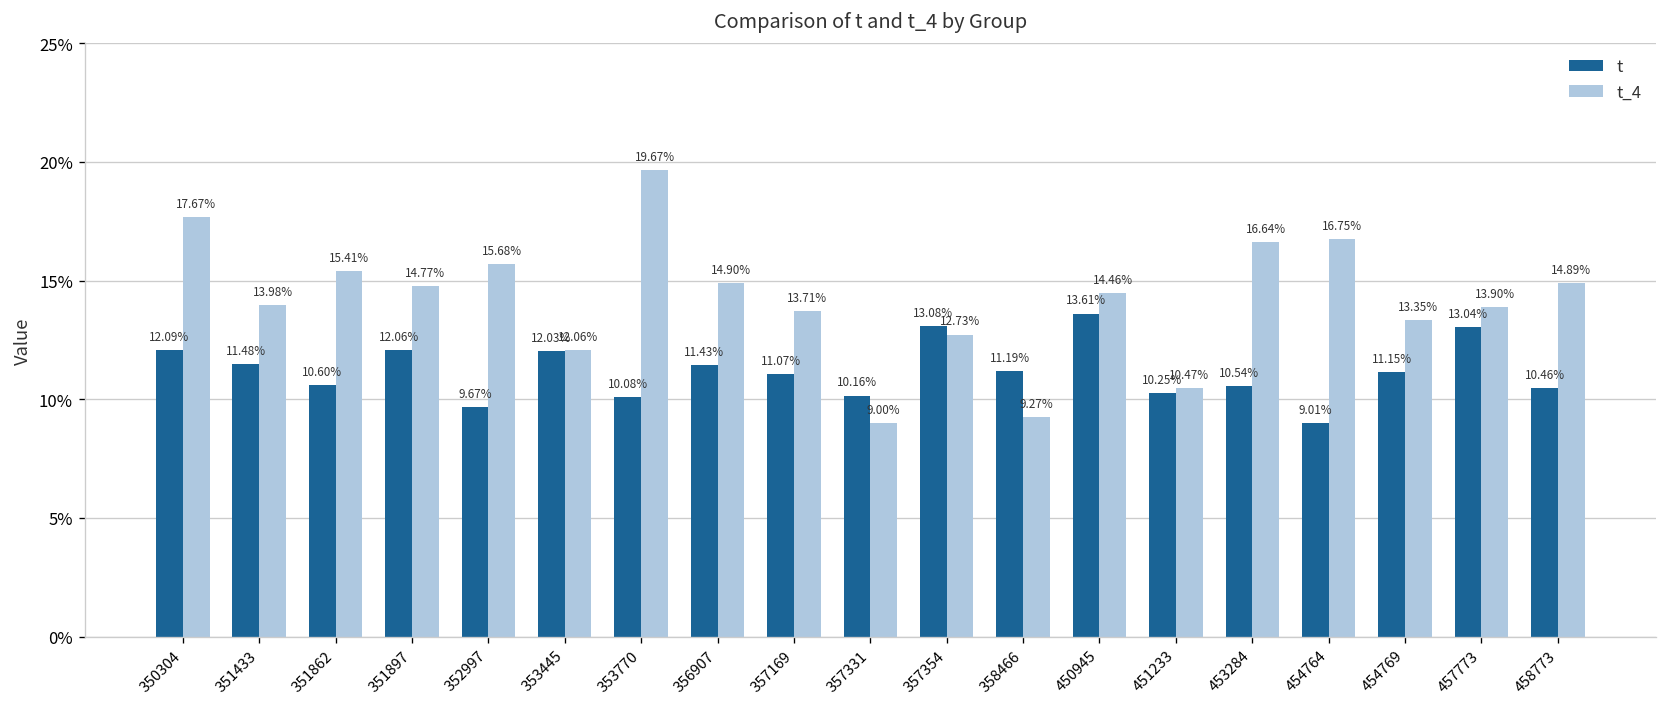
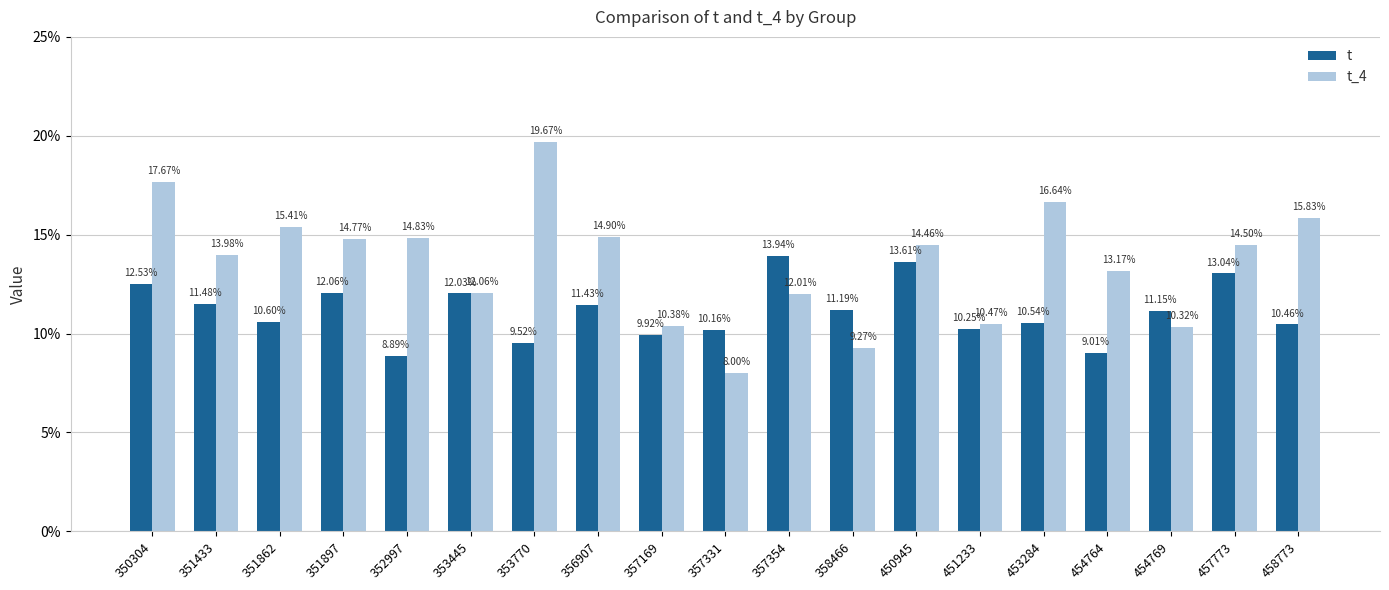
  {
    "t": {
-     "350304": "12.09%",
+     "350304": "12.53%",
      "351433": "11.48%",
      "351862": "10.60%",
      "351897": "12.06%",
-     "352997": "9.67%",
-     "353770": "10.08%",
+     "352997": "8.89%",
+     "353770": "9.52%",
      "356907": "11.43%",
-     "357169": "11.07%",
+     "357169": "9.92%",
      "357331": "10.16%",
-     "357354": "13.08%",
+     "357354": "13.94%",
      "358466": "11.19%",
      "450945": "13.61%",
      "453284": "10.54%",
      "454764": "9.01%",
      "454769": "11.15%",
      "457773": "13.04%",
      "458773": "10.46%"
    },
    "t_4": {
      "350304": "17.67%",
      "351433": "13.98%",
      "351862": "15.41%",
      "351897": "14.77%",
-     "352997": "15.68%",
+     "352997": "14.83%",
      "353770": "19.67%",
      "356907": "14.90%",
-     "357169": "13.71%",
-     "357331": "9.00%",
-     "357354": "12.73%",
+     "357169": "10.38%",
+     "357331": "8.00%",
+     "357354": "12.01%",
      "358466": "9.27%",
      "450945": "14.46%",
      "453284": "16.64%",
-     "454764": "16.75%",
-     "454769": "13.35%",
-     "457773": "13.90%",
-     "458773": "14.89%"
+     "454764": "13.17%",
+     "454769": "10.32%",
+     "457773": "14.50%",
+     "458773": "15.83%"
    }
  }
